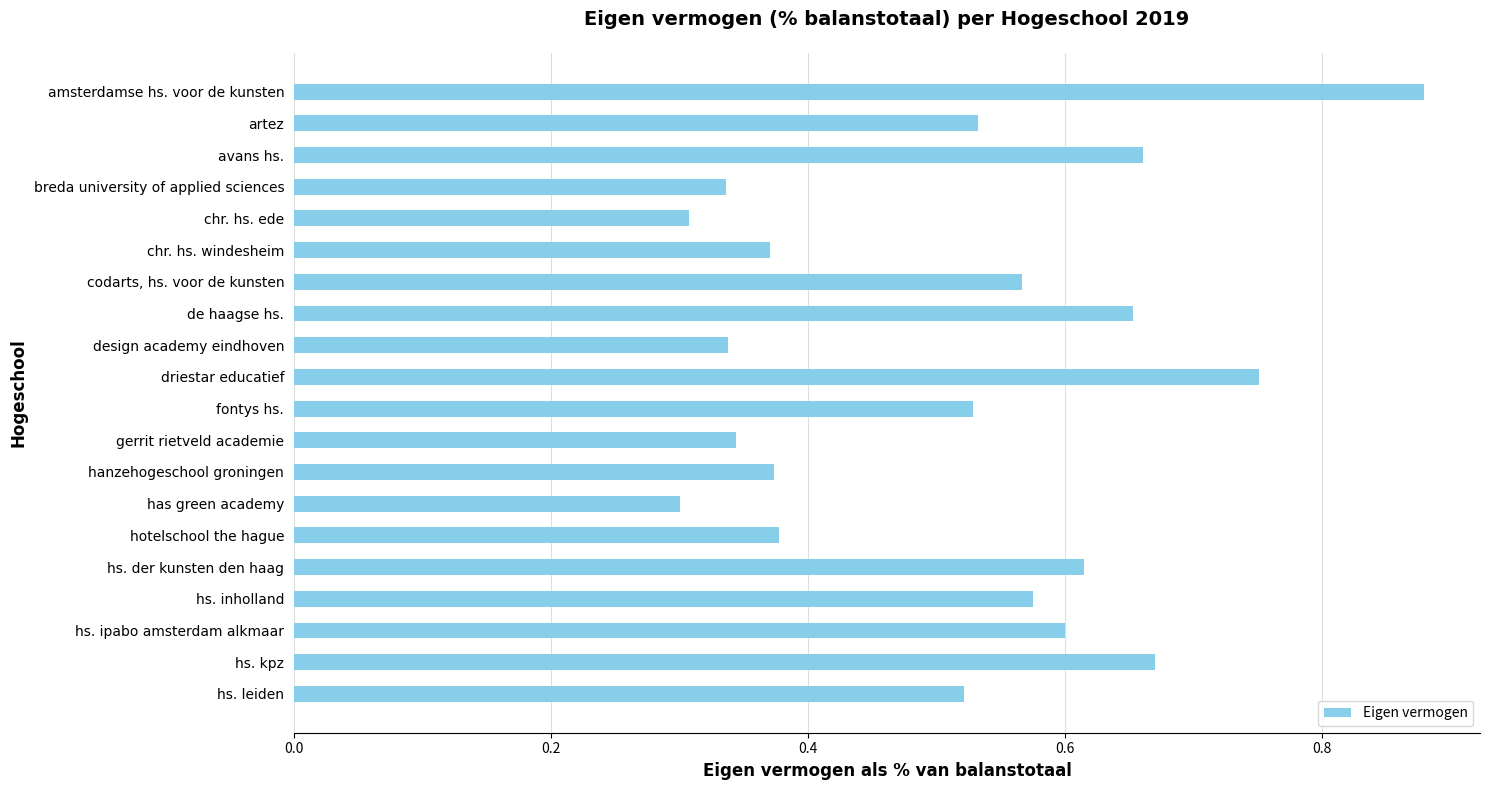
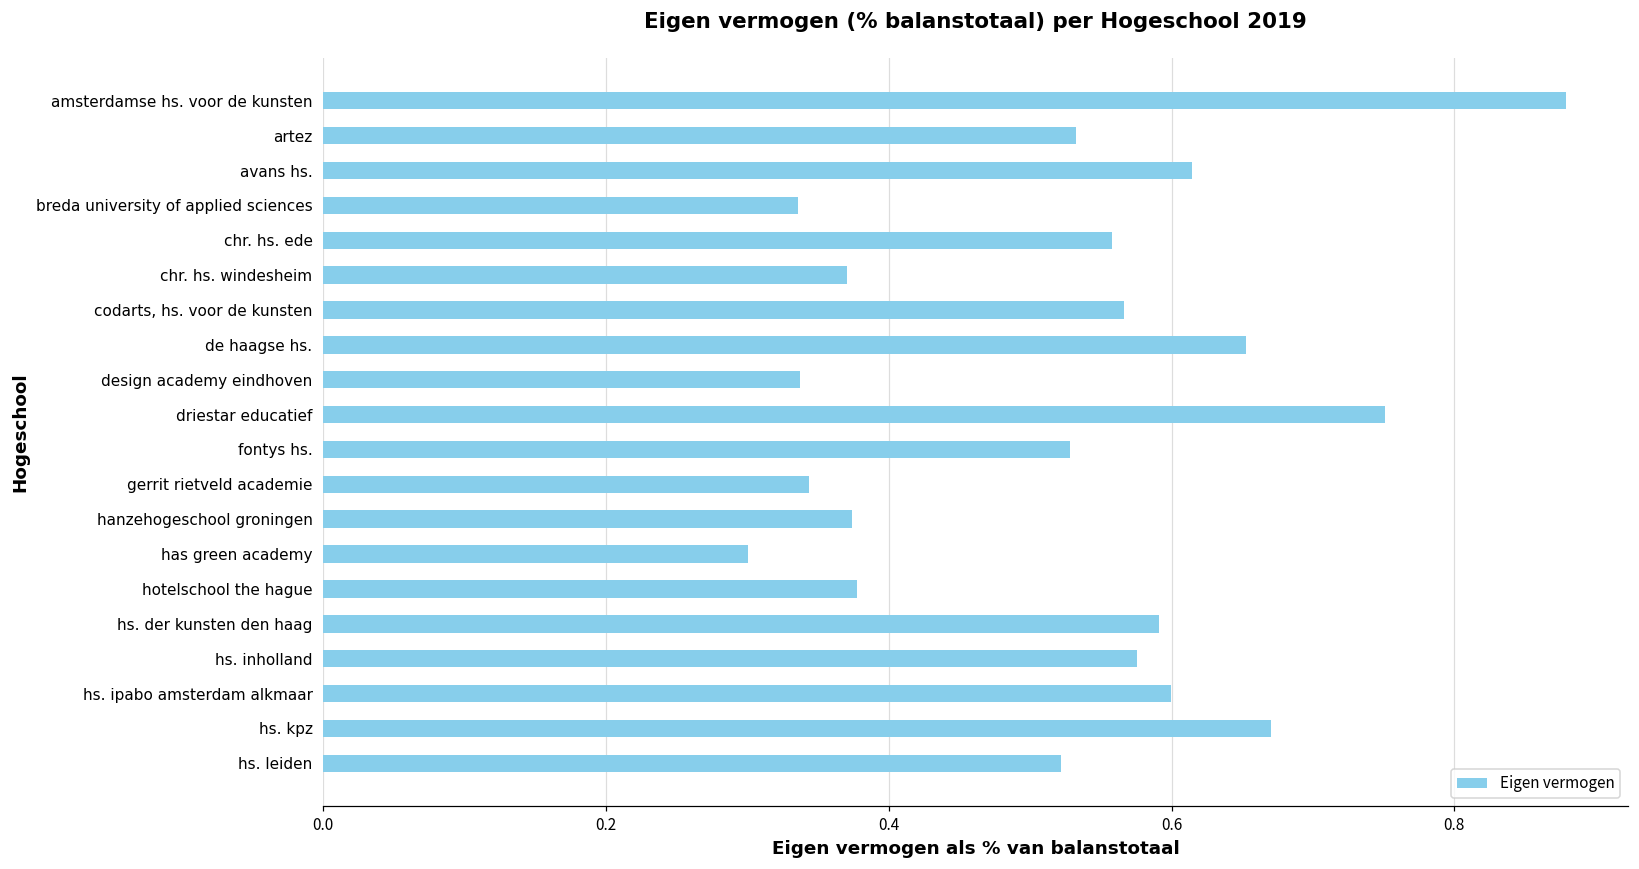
  {
    "amsterdamse hs. voor de kunsten": 0.879,
    "artez": 0.532,
-   "avans hs.": 0.660,
+   "avans hs.": 0.615,
    "breda university of applied sciences": 0.336,
-   "chr. hs. ede": 0.308,
+   "chr. hs. ede": 0.558,
    "chr. hs. windesheim": 0.370,
    "codarts, hs. voor de kunsten": 0.566,
    "de haagse hs.": 0.653,
    "design academy eindhoven": 0.337,
    "driestar educatief": 0.751,
    "fontys hs.": 0.528,
    "gerrit rietveld academie": 0.344,
    "hanzehogeschool groningen": 0.374,
    "has green academy": 0.300,
    "hotelschool the hague": 0.377,
-   "hs. der kunsten den haag": 0.614,
+   "hs. der kunsten den haag": 0.591,
    "hs. inholland": 0.575,
    "hs. ipabo amsterdam alkmaar": 0.600,
    "hs. kpz": 0.670,
    "hs. leiden": 0.522
  }
